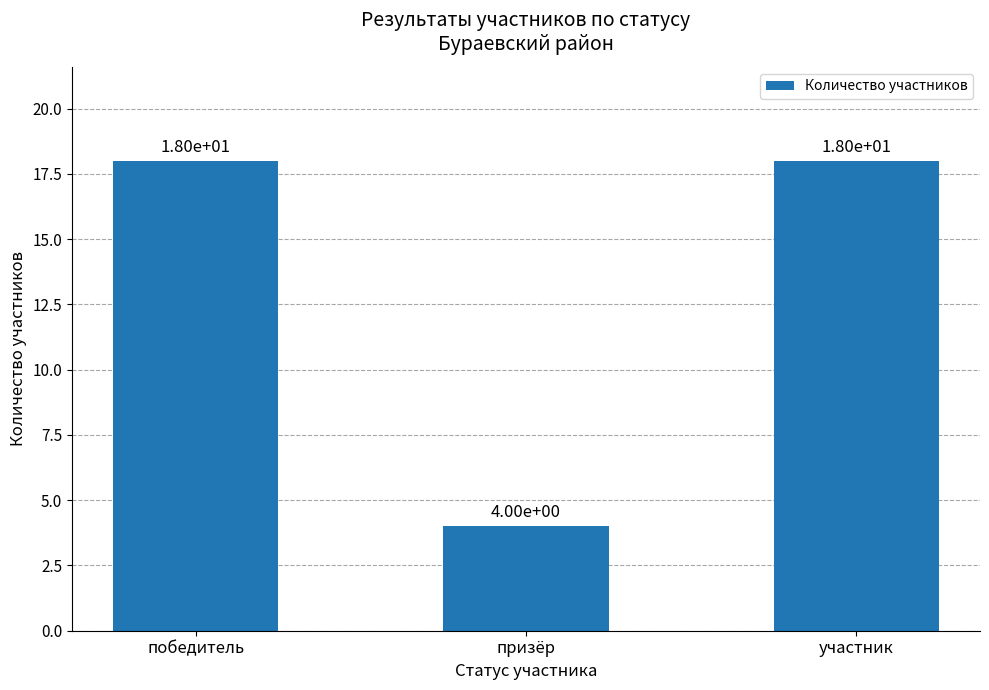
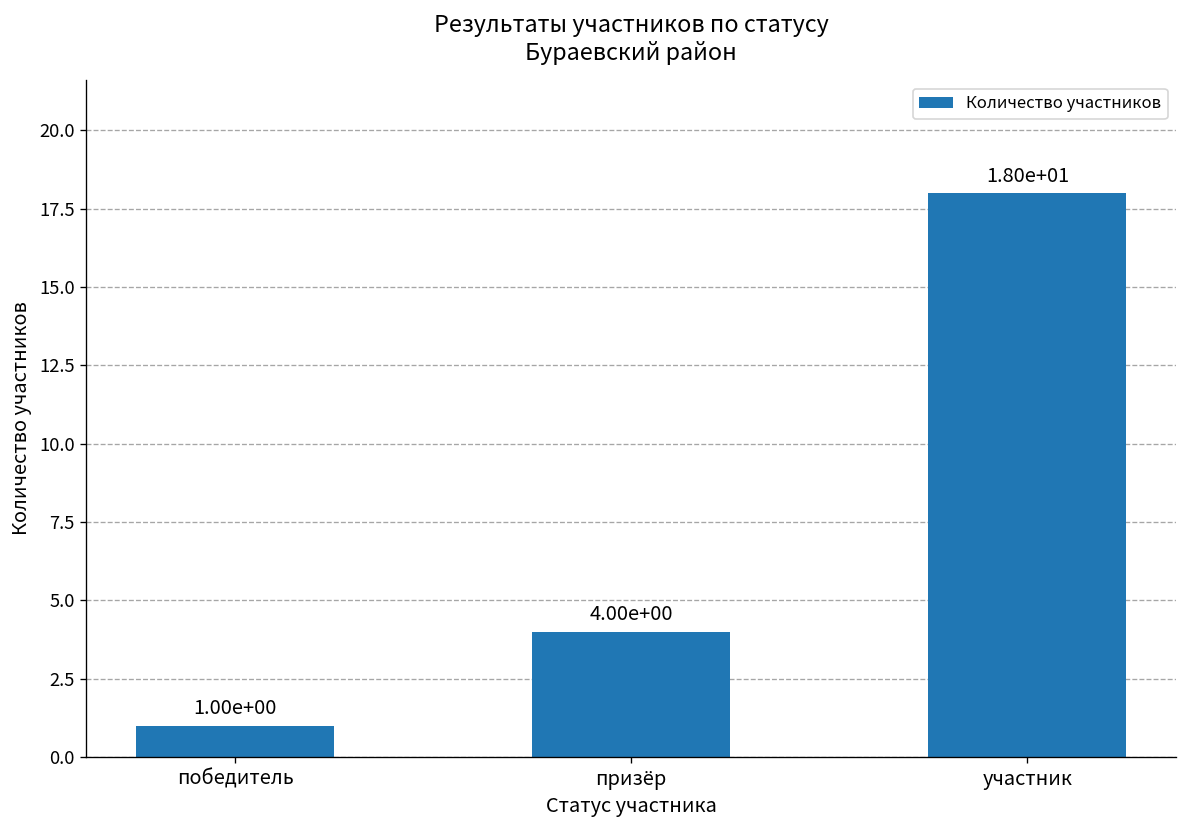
  {
-   "победитель": "1.80e+01",
+   "победитель": "1.00e+00",
    "призёр": "4.00e+00",
    "участник": "1.80e+01"
  }
